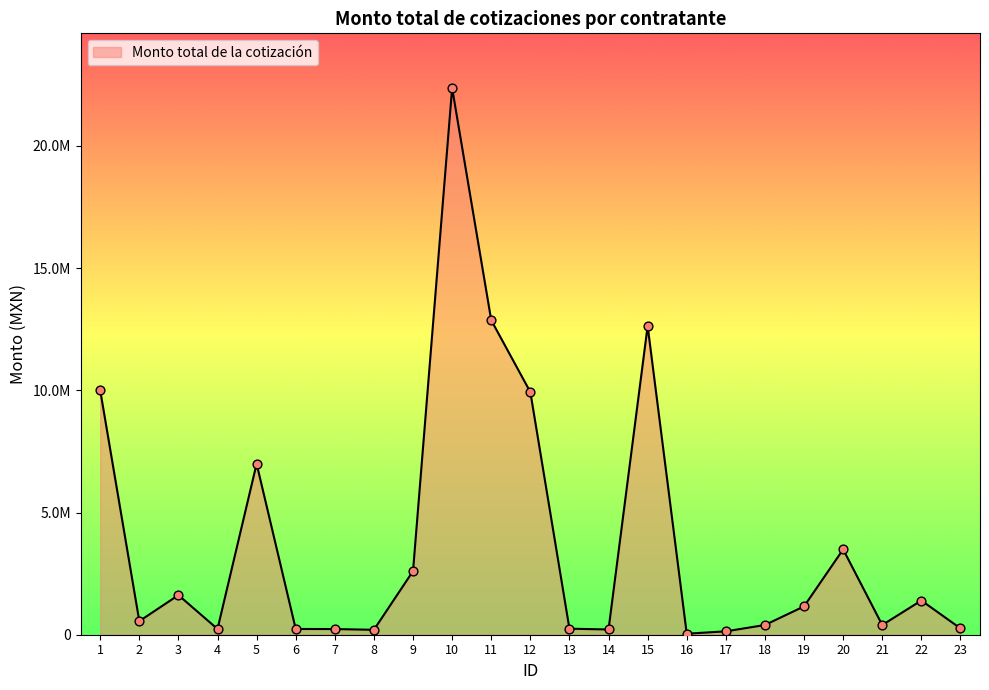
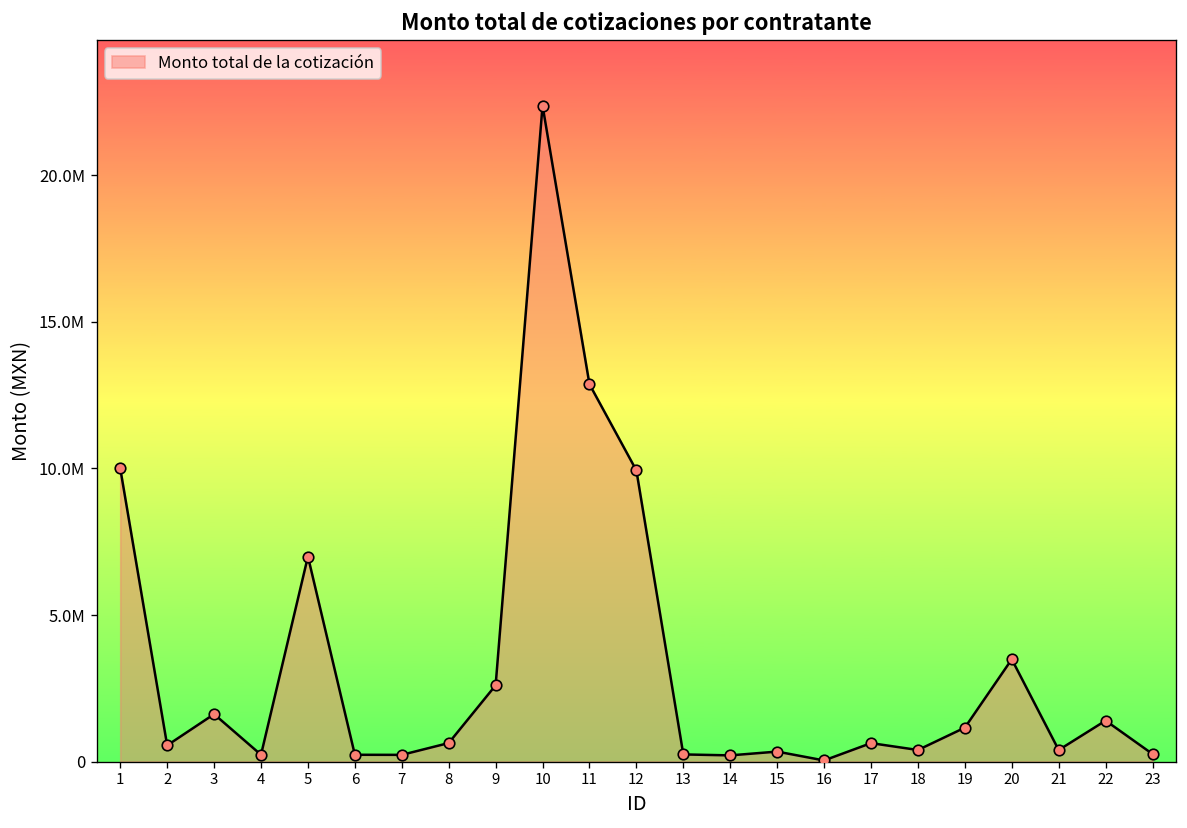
  {
    "1": 10000000,
    "2": 600000,
    "3": 1600000,
    "4": 200000,
    "5": 7000000,
    "6": 200000,
    "7": 200000,
-   "8": 200000,
+   "8": 600000,
    "9": 2600000,
    "10": 22400000,
    "11": 12900000,
    "12": 9900000,
    "13": 200000,
    "14": 200000,
-   "15": 12600000,
+   "15": 300000,
    "16": 0,
-   "17": 100000,
+   "17": 600000,
    "18": 400000,
    "19": 1200000,
    "20": 3500000,
    "21": 400000,
    "22": 1400000,
    "23": 300000
  }
